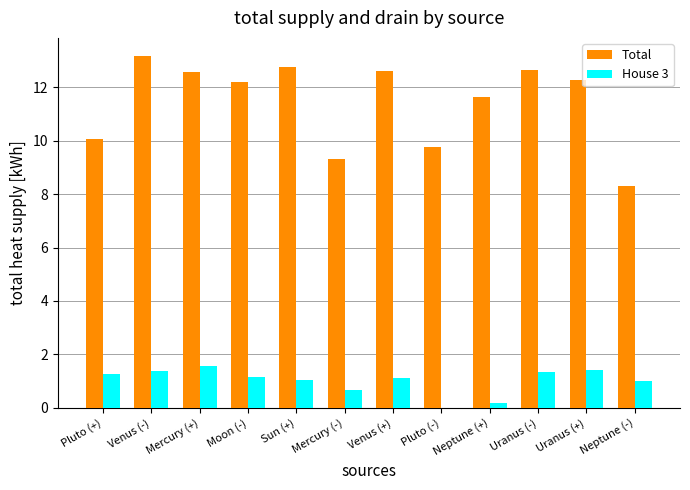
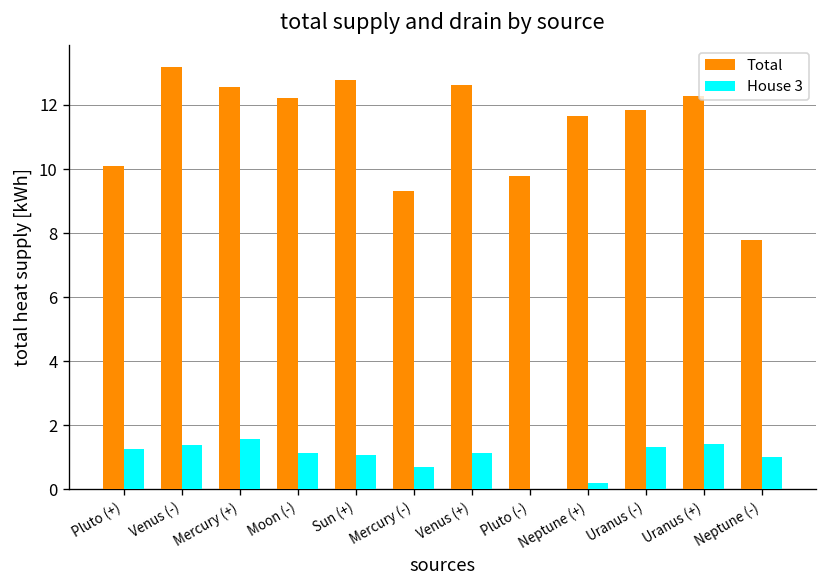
  {
    "Total": {
      "Pluto (+)": 10.1,
      "Venus (-)": 13.2,
      "Mercury (+)": 12.6,
      "Moon (-)": 12.2,
      "Sun (+)": 12.8,
      "Mercury (-)": 9.3,
      "Venus (+)": 12.6,
      "Pluto (-)": 9.8,
      "Neptune (+)": 11.7,
-     "Uranus (-)": 12.6,
+     "Uranus (-)": 11.8,
      "Uranus (+)": 12.3,
-     "Neptune (-)": 8.3
+     "Neptune (-)": 7.8
    },
    "House 3": {
      "Pluto (+)": 1.3,
      "Venus (-)": 1.4,
      "Mercury (+)": 1.6,
      "Moon (-)": 1.1,
      "Sun (+)": 1.1,
      "Mercury (-)": 0.7,
      "Venus (+)": 1.1,
      "Pluto (-)": 0.0,
      "Neptune (+)": 0.2,
      "Uranus (-)": 1.3,
      "Uranus (+)": 1.4,
      "Neptune (-)": 1.0
    }
  }
